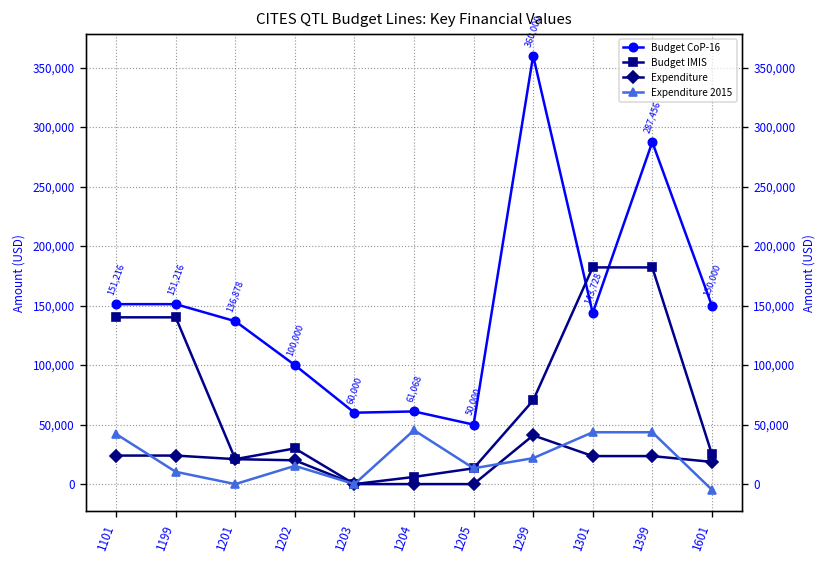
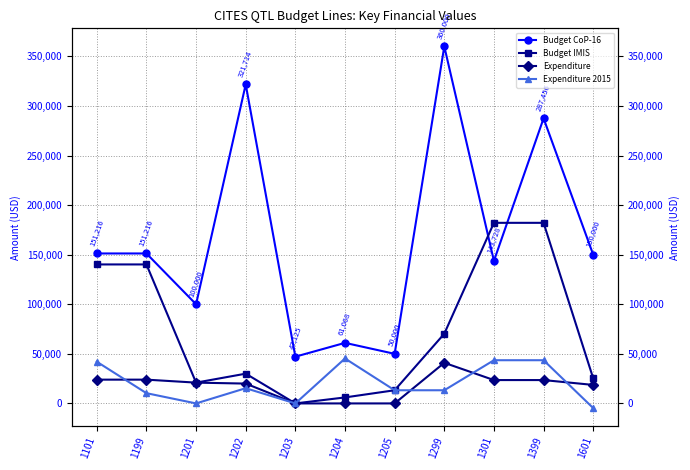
  {
    "Budget CoP-16": {
      "1101": "151,216",
      "1199": "151,216",
-     "1201": "136,878",
-     "1202": "100,000",
-     "1203": "60,000",
+     "1201": "100,000",
+     "1202": "321,714",
+     "1203": "47,125",
      "1204": "61,068",
      "1205": "50,000",
      "1299": "360,000",
      "1301": "143,728",
      "1601": "150,000"
    },
    "Expenditure 2015": {
      "1101": "40,000",
      "1199": "10,000",
      "1201": "0",
      "1202": "20,000",
      "1204": "50,000",
-     "1299": "20,000",
+     "1299": "10,000",
      "1301": "40,000",
      "1399": "40,000",
      "1601": "0"
    }
  }
